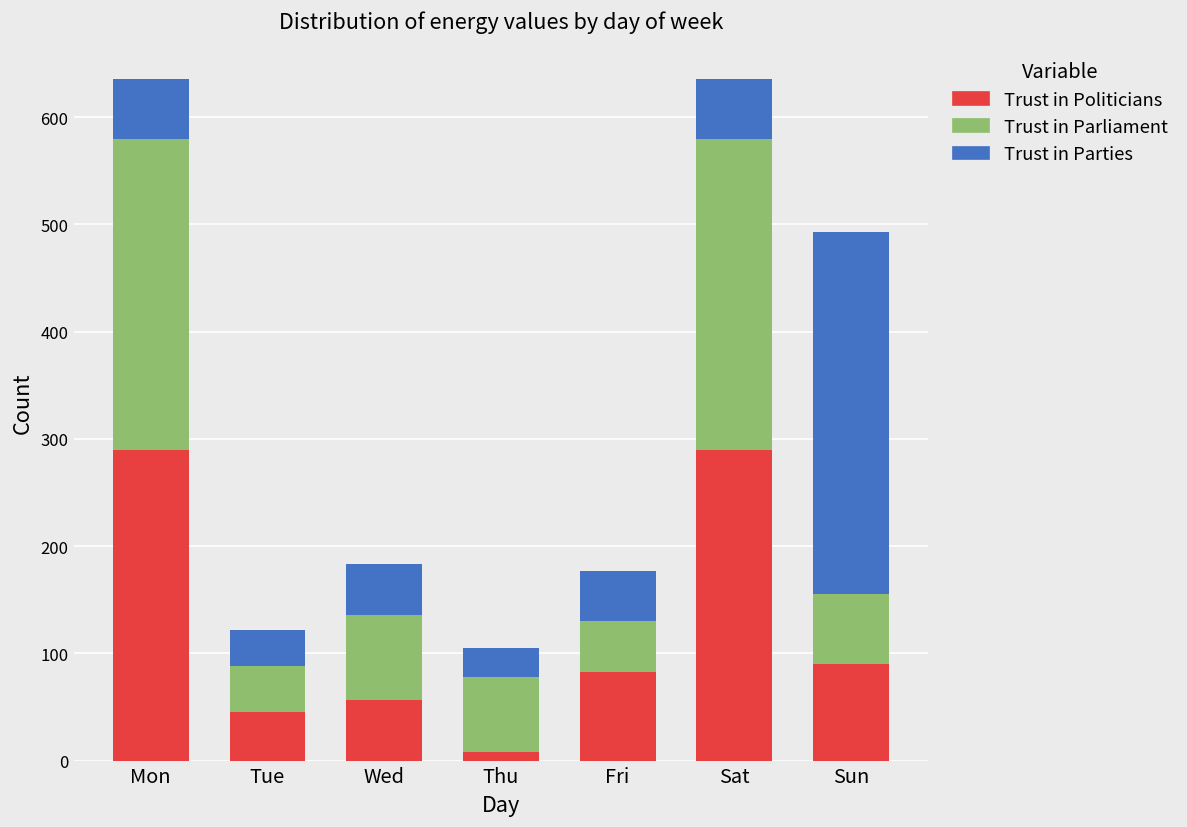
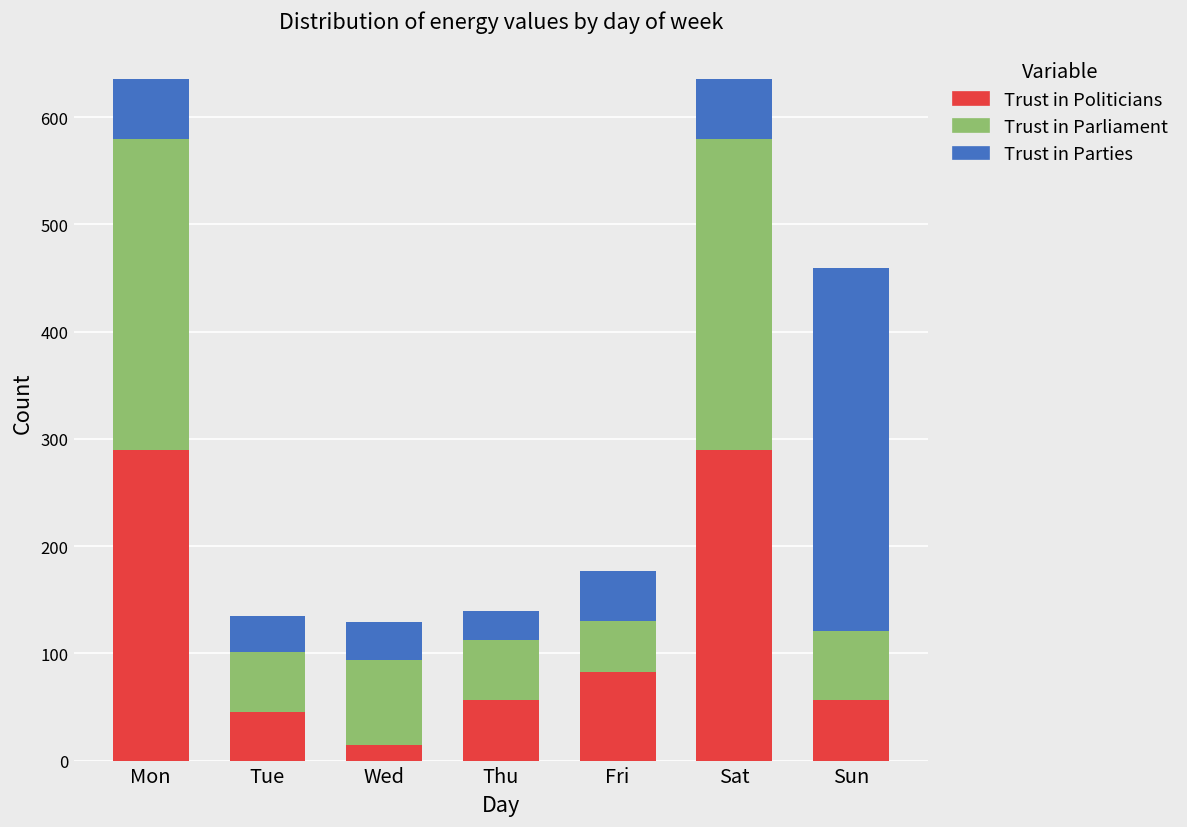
  {
    "Trust in Politicians": {
      "Mon": 290,
      "Tue": 50,
-     "Wed": 60,
-     "Thu": 10,
+     "Wed": 10,
+     "Thu": 60,
      "Fri": 80,
      "Sat": 290,
-     "Sun": 90
+     "Sun": 60
    },
    "Trust in Parliament": {
      "Mon": 290,
-     "Tue": 40,
+     "Tue": 60,
      "Wed": 80,
-     "Thu": 70,
+     "Thu": 60,
      "Fri": 50,
      "Sat": 290,
      "Sun": 70
    },
    "Trust in Parties": {
      "Mon": 60,
      "Tue": 30,
-     "Wed": 50,
+     "Wed": 40,
      "Thu": 30,
      "Fri": 50,
      "Sat": 60,
      "Sun": 340
    }
  }
